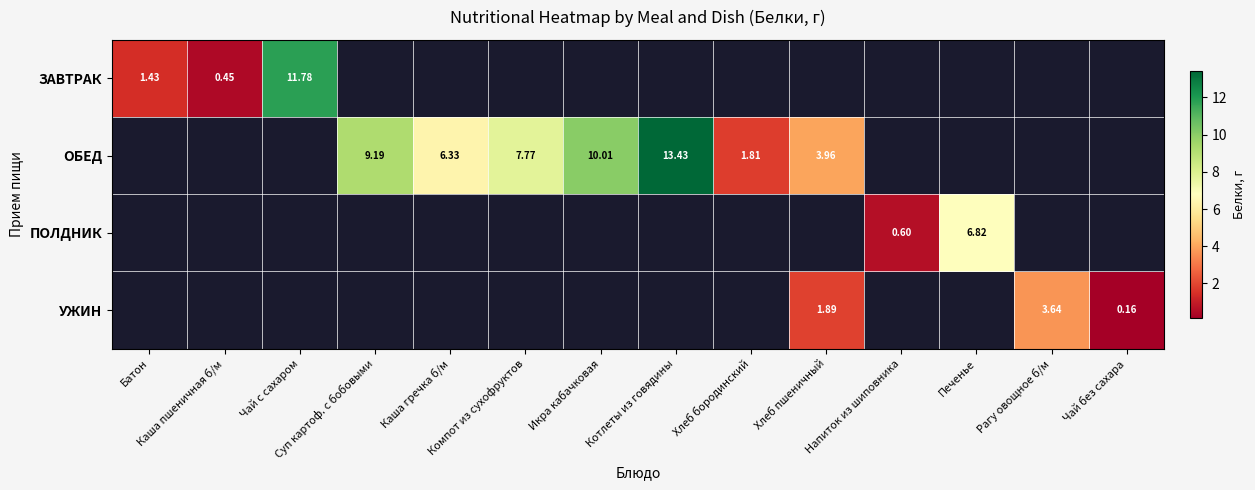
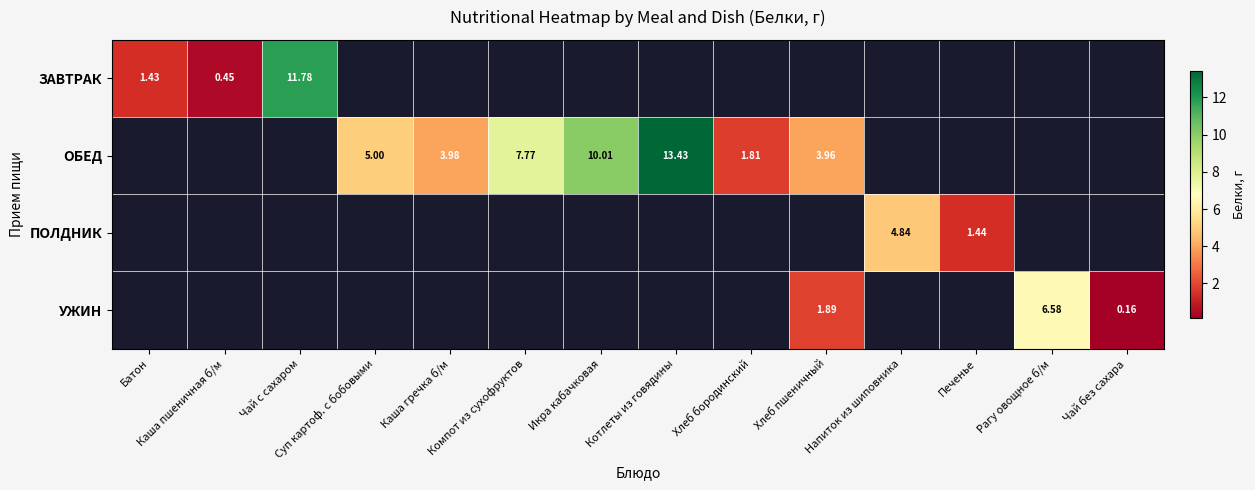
  {
    "ЗАВТРАК": {
      "Батон": 1.43,
      "Каша пшеничная б/м": 0.45,
      "Чай с сахаром": 11.78
    },
    "ОБЕД": {
-     "Суп картоф. с бобовыми": 9.19,
-     "Каша гречка б/м": 6.33,
+     "Суп картоф. с бобовыми": 5.00,
+     "Каша гречка б/м": 3.98,
      "Компот из сухофруктов": 7.77,
      "Икра кабачковая": 10.01,
      "Котлеты из говядины": 13.43,
      "Хлеб бородинский": 1.81,
      "Хлеб пшеничный": 3.96
    },
    "ПОЛДНИК": {
-     "Напиток из шиповника": 0.60,
-     "Печенье": 6.82
+     "Напиток из шиповника": 4.84,
+     "Печенье": 1.44
    },
    "УЖИН": {
      "Хлеб пшеничный": 1.89,
-     "Рагу овощное б/м": 3.64,
+     "Рагу овощное б/м": 6.58,
      "Чай без сахара": 0.16
    }
  }
